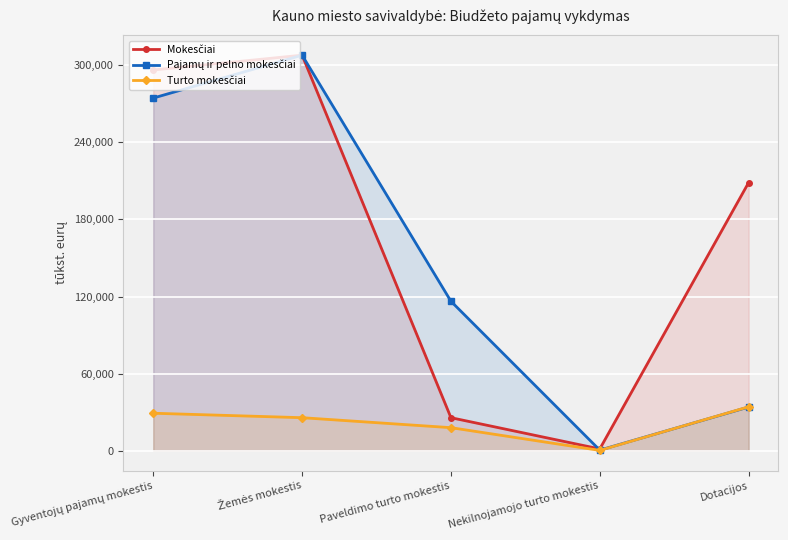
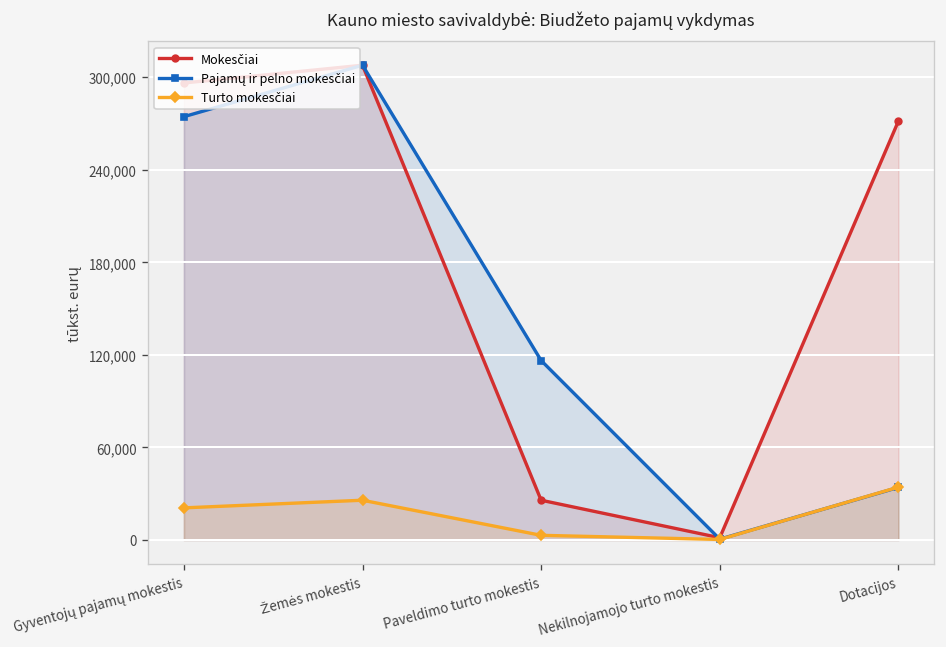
  {
    "Mokesčiai": {
      "Paveldimo turto mokestis": "26,000",
-     "Dotacijos": "209,000"
+     "Dotacijos": "272,000"
    },
    "Pajamų ir pelno mokesčiai": {
      "Gyventojų pajamų mokestis": "274,000",
      "Paveldimo turto mokestis": "116,000"
    },
    "Turto mokesčiai": {
-     "Gyventojų pajamų mokestis": "29,000",
+     "Gyventojų pajamų mokestis": "21,000",
      "Žemės mokestis": "26,000",
-     "Paveldimo turto mokestis": "18,000"
+     "Paveldimo turto mokestis": "3,000"
    }
  }
